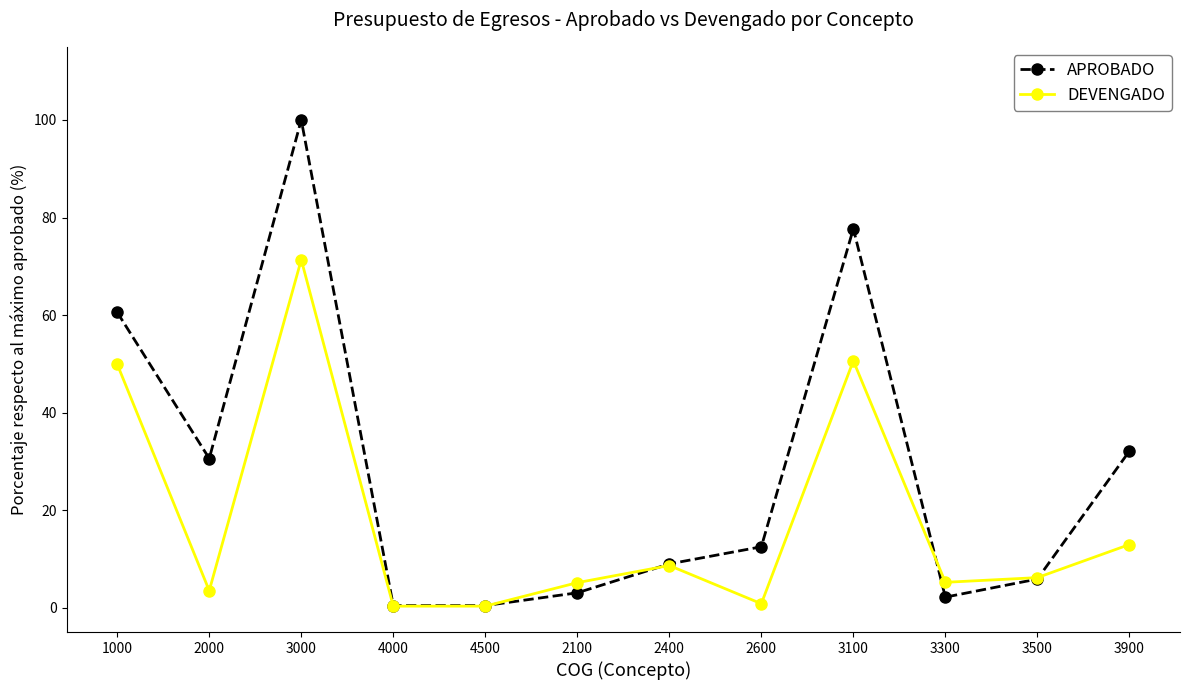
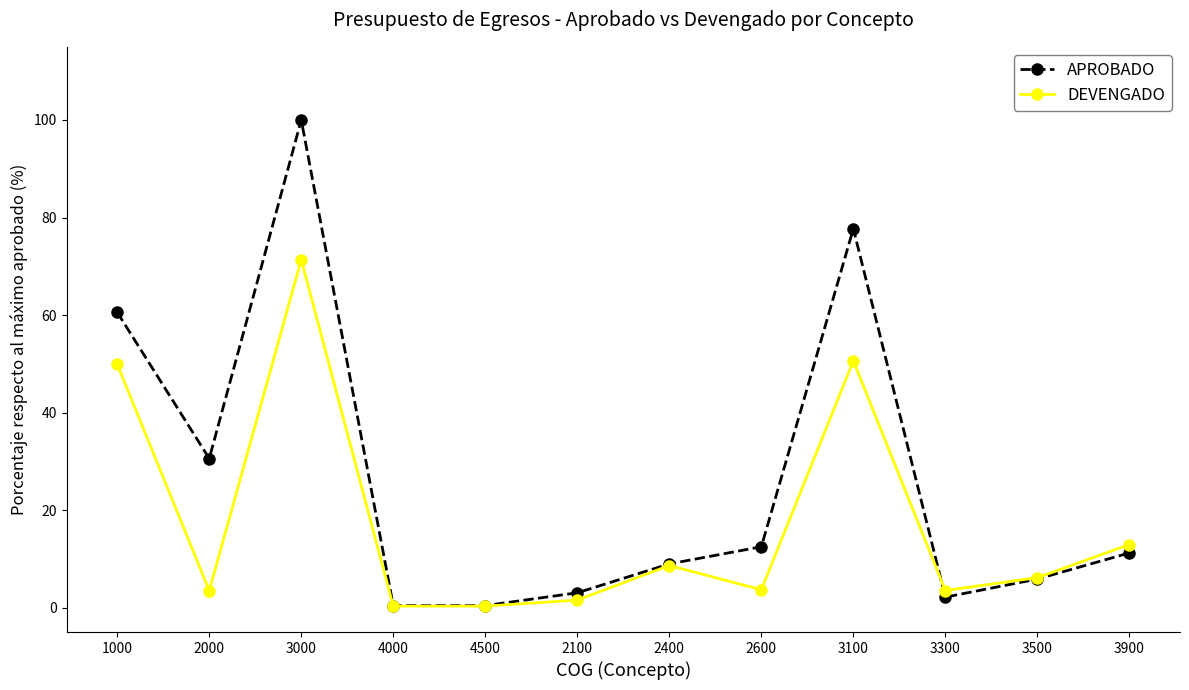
  {
    "APROBADO": {
      "1000": 61,
      "2000": 31,
      "3000": 100,
      "2100": 3,
      "2600": 12,
      "3100": 78,
      "3300": 2,
-     "3900": 32
+     "3900": 11
    },
    "DEVENGADO": {
      "1000": 50,
      "2000": 3,
      "3000": 71,
-     "2100": 5,
-     "2600": 1,
+     "2100": 2,
+     "2600": 4,
      "3100": 51,
-     "3300": 5,
+     "3300": 4,
      "3900": 13
    }
  }
